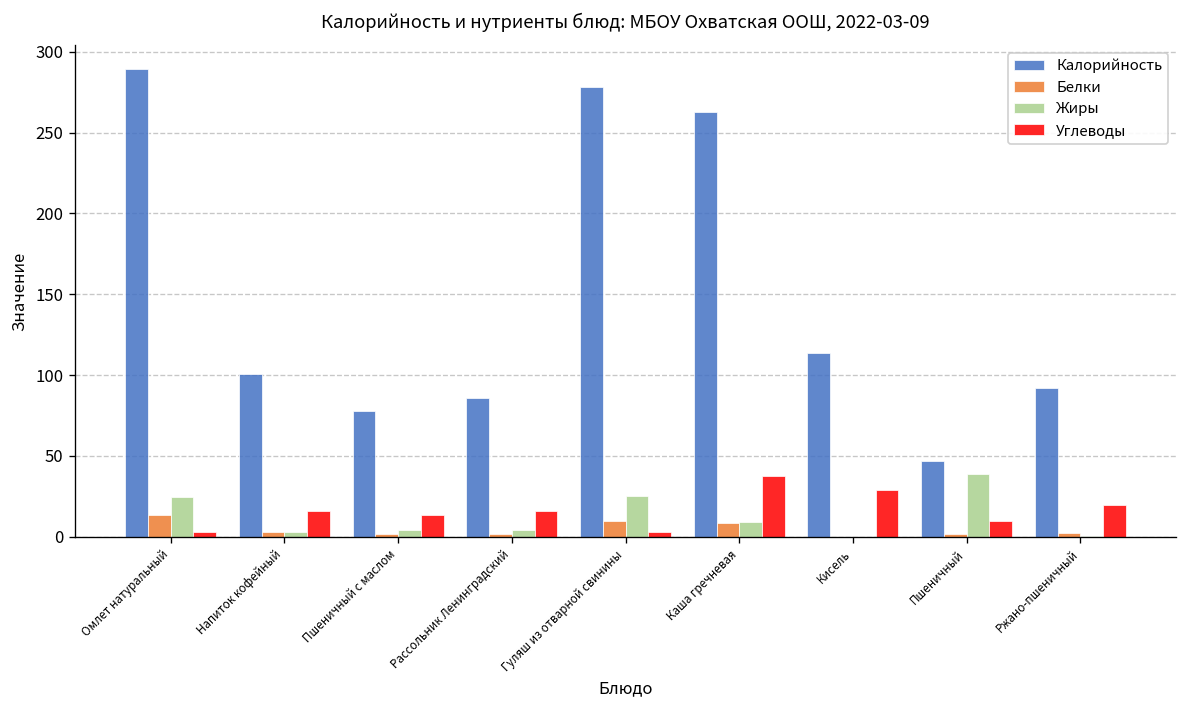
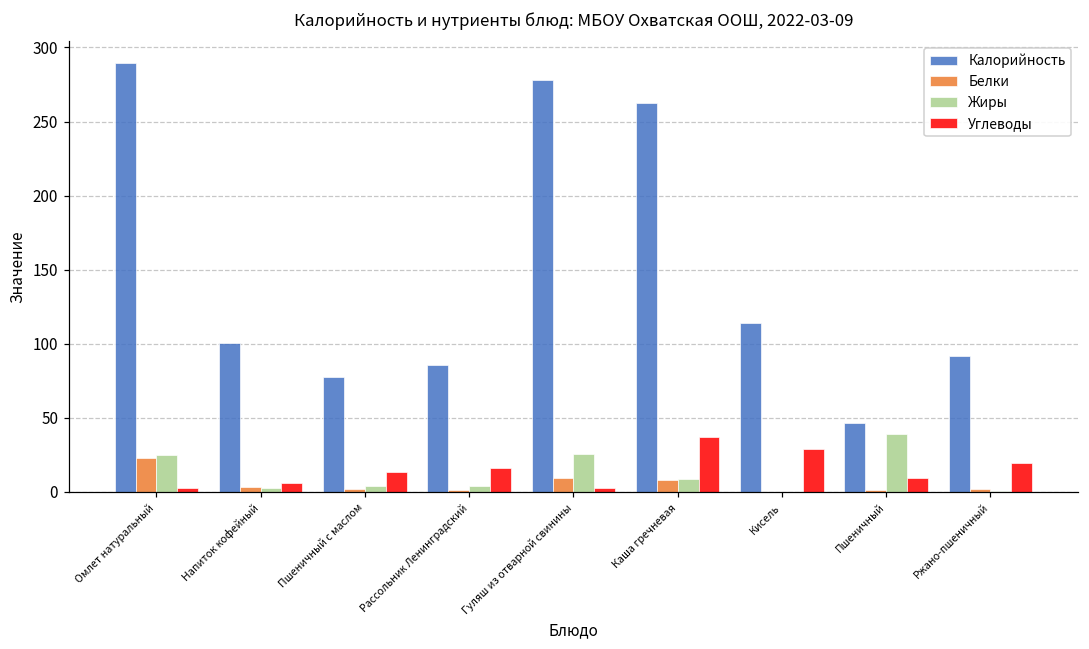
  {
    "Калорийность": {
      "Омлет натуральный": 290,
      "Напиток кофейный": 101,
      "Пшеничный с маслом": 78,
      "Рассольник Ленинградский": 86,
      "Гуляш из отварной свинины": 278,
      "Каша гречневая": 263,
      "Кисель": 114,
      "Пшеничный": 47,
      "Ржано-пшеничный": 92
    },
    "Белки": {
-     "Омлет натуральный": 14,
+     "Омлет натуральный": 23,
      "Напиток кофейный": 3,
      "Гуляш из отварной свинины": 10,
      "Каша гречневая": 8,
      "Ржано-пшеничный": 2
    },
    "Жиры": {
      "Омлет натуральный": 25,
      "Напиток кофейный": 3,
      "Пшеничный с маслом": 4,
      "Рассольник Ленинградский": 4,
      "Гуляш из отварной свинины": 25,
      "Каша гречневая": 9,
      "Кисель": 0,
      "Пшеничный": 39
    },
    "Углеводы": {
      "Омлет натуральный": 3,
-     "Напиток кофейный": 16,
+     "Напиток кофейный": 6,
      "Пшеничный с маслом": 13,
      "Рассольник Ленинградский": 16,
      "Гуляш из отварной свинины": 3,
      "Каша гречневая": 37,
      "Кисель": 29,
      "Пшеничный": 10,
      "Ржано-пшеничный": 20
    }
  }
